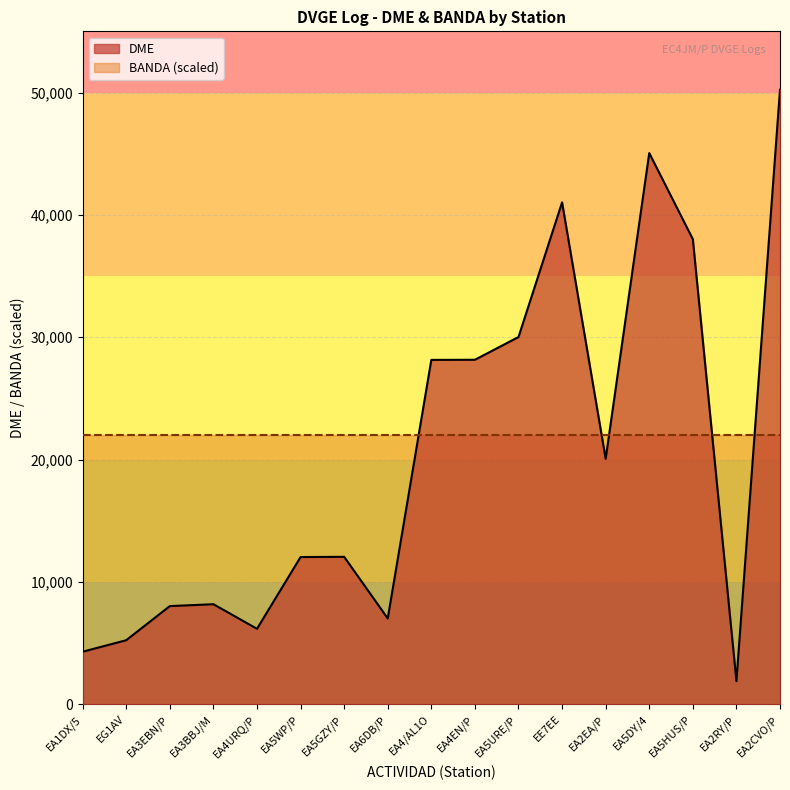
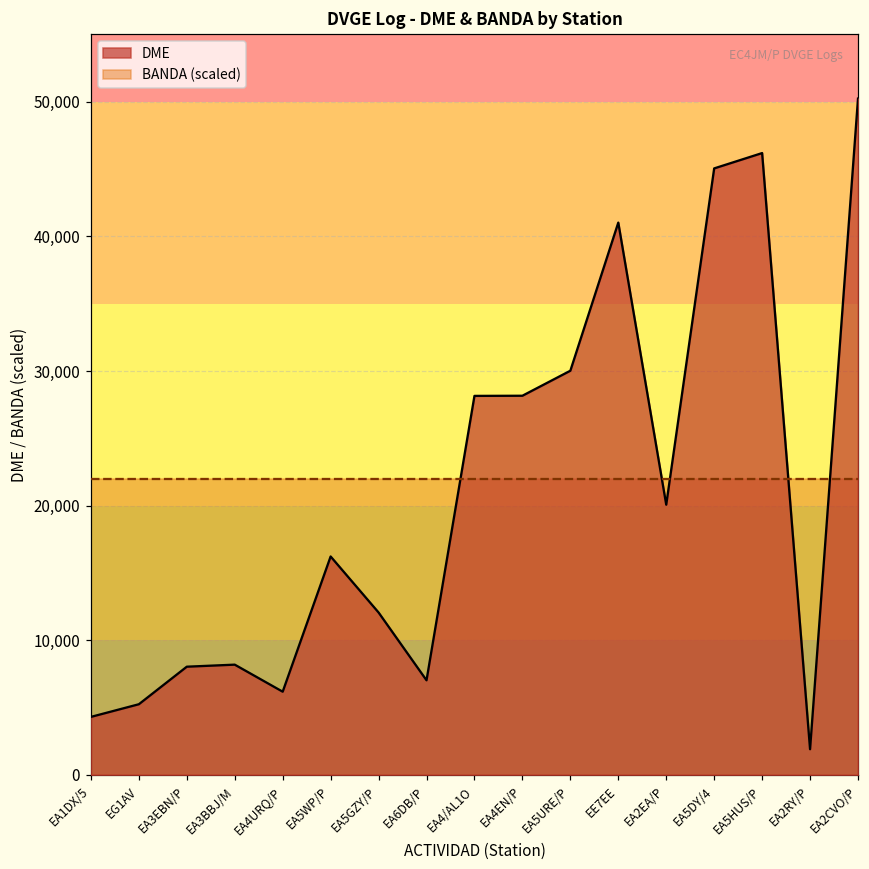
  {
    "DME": {
      "EA1DX/5": "4,300",
      "EG1AV": "5,200",
      "EA3EBN/P": "8,000",
      "EA3BBJ/M": "8,200",
      "EA4URQ/P": "6,200",
-     "EA5WP/P": "12,000",
+     "EA5WP/P": "16,200",
      "EA5GZY/P": "12,100",
      "EA6DB/P": "7,000",
      "EA4/AL1O": "28,200",
      "EA4EN/P": "28,200",
      "EA5URE/P": "30,000",
      "EE7EE": "41,000",
      "EA2EA/P": "20,100",
      "EA5DY/4": "45,100",
-     "EA5HUS/P": "38,000",
+     "EA5HUS/P": "46,200",
      "EA2RY/P": "1,900",
      "EA2CVO/P": "50,200"
    },
    "BANDA (scaled)": {
      "EA1DX/5": "22,000",
      "EG1AV": "22,000",
      "EA3EBN/P": "22,000",
      "EA3BBJ/M": "22,000",
      "EA4URQ/P": "22,000",
      "EA5WP/P": "22,000",
      "EA5GZY/P": "22,000",
      "EA6DB/P": "22,000",
      "EA4/AL1O": "22,000",
      "EA4EN/P": "22,000",
      "EA5URE/P": "22,000",
      "EE7EE": "22,000",
      "EA2EA/P": "22,000",
      "EA5DY/4": "22,000",
      "EA5HUS/P": "22,000",
      "EA2RY/P": "22,000",
      "EA2CVO/P": "22,000"
    }
  }
